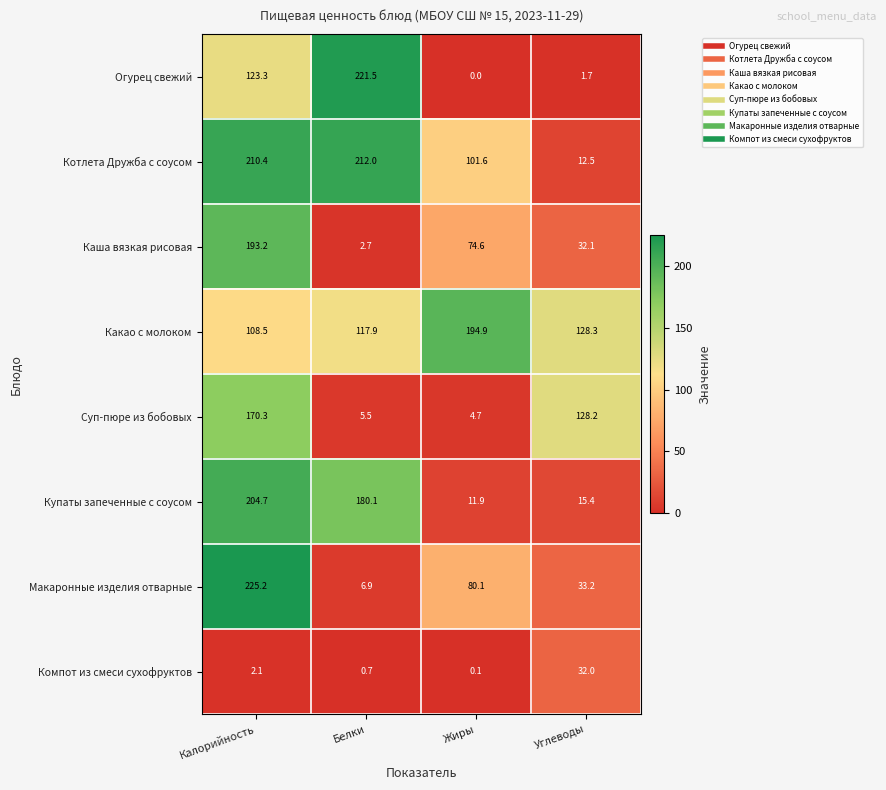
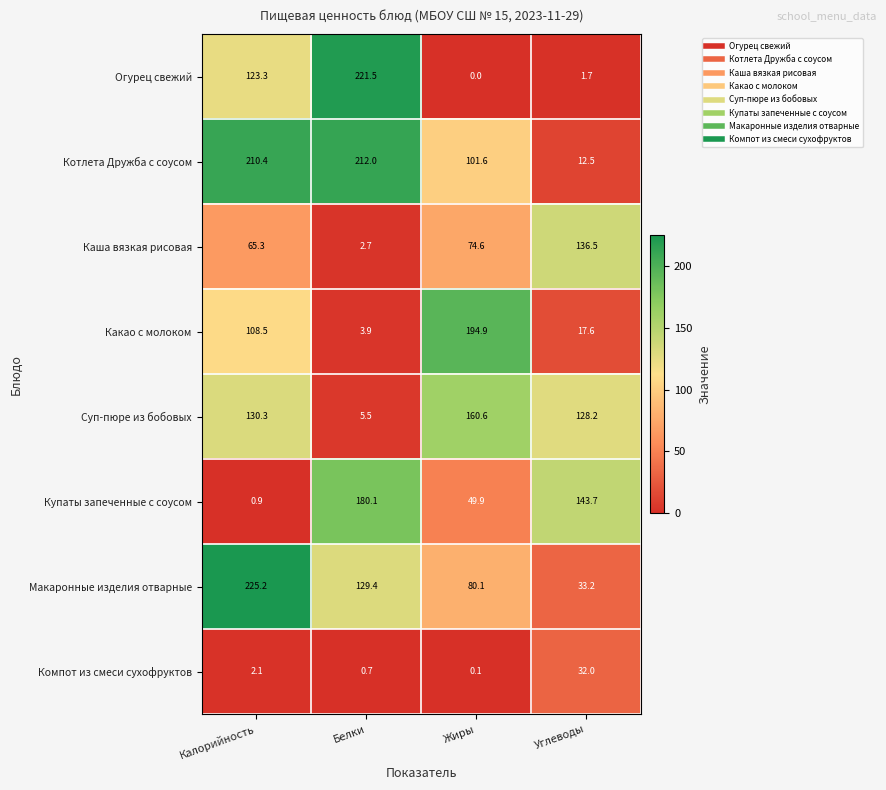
  {
    "Огурец свежий": {
      "Калорийность": 123.3,
      "Белки": 221.5,
      "Жиры": 0.0,
      "Углеводы": 1.7
    },
    "Котлета Дружба с соусом": {
      "Калорийность": 210.4,
      "Белки": 212.0,
      "Жиры": 101.6,
      "Углеводы": 12.5
    },
    "Каша вязкая рисовая": {
-     "Калорийность": 193.2,
+     "Калорийность": 65.3,
      "Белки": 2.7,
      "Жиры": 74.6,
-     "Углеводы": 32.1
+     "Углеводы": 136.5
    },
    "Какао с молоком": {
      "Калорийность": 108.5,
-     "Белки": 117.9,
+     "Белки": 3.9,
      "Жиры": 194.9,
-     "Углеводы": 128.3
+     "Углеводы": 17.6
    },
    "Суп-пюре из бобовых": {
-     "Калорийность": 170.3,
+     "Калорийность": 130.3,
      "Белки": 5.5,
-     "Жиры": 4.7,
+     "Жиры": 160.6,
      "Углеводы": 128.2
    },
    "Купаты запеченные с соусом": {
-     "Калорийность": 204.7,
+     "Калорийность": 0.9,
      "Белки": 180.1,
-     "Жиры": 11.9,
-     "Углеводы": 15.4
+     "Жиры": 49.9,
+     "Углеводы": 143.7
    },
    "Макаронные изделия отварные": {
      "Калорийность": 225.2,
-     "Белки": 6.9,
+     "Белки": 129.4,
      "Жиры": 80.1,
      "Углеводы": 33.2
    },
    "Компот из смеси сухофруктов": {
      "Калорийность": 2.1,
      "Белки": 0.7,
      "Жиры": 0.1,
      "Углеводы": 32.0
    }
  }
